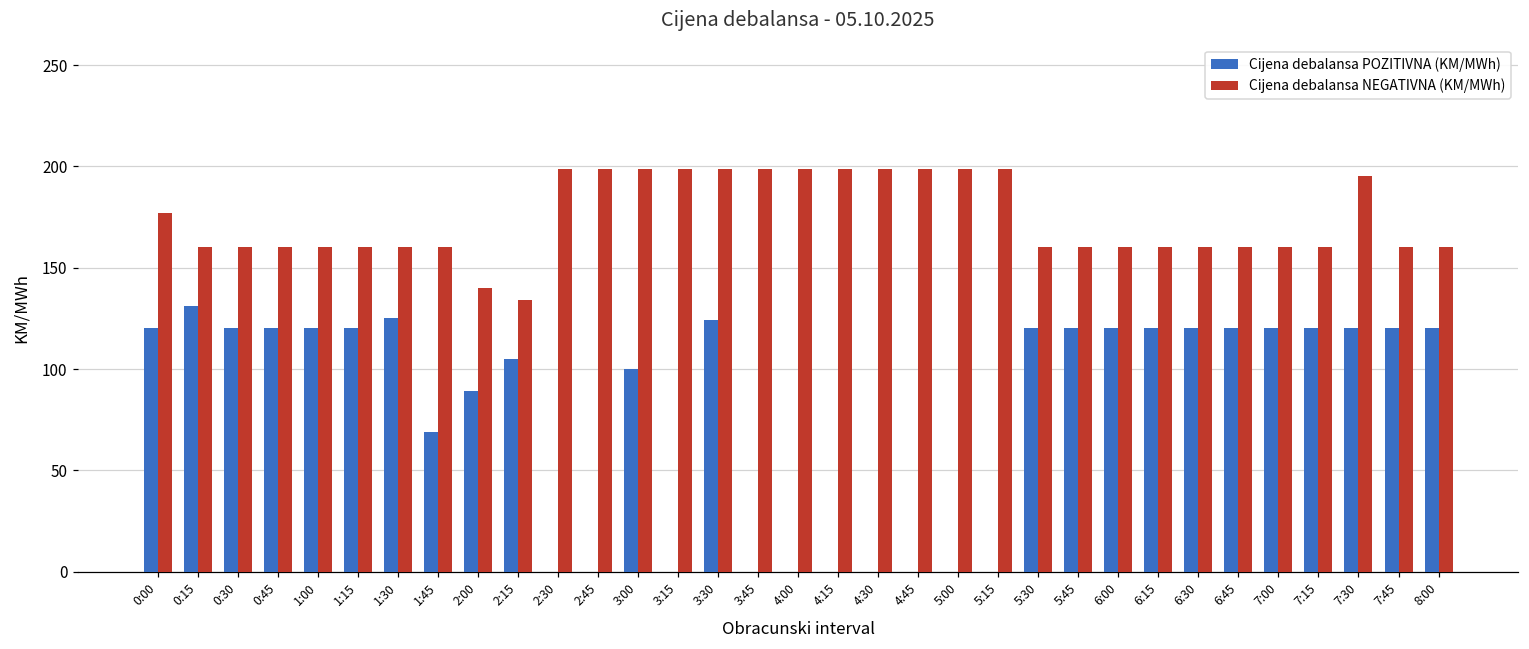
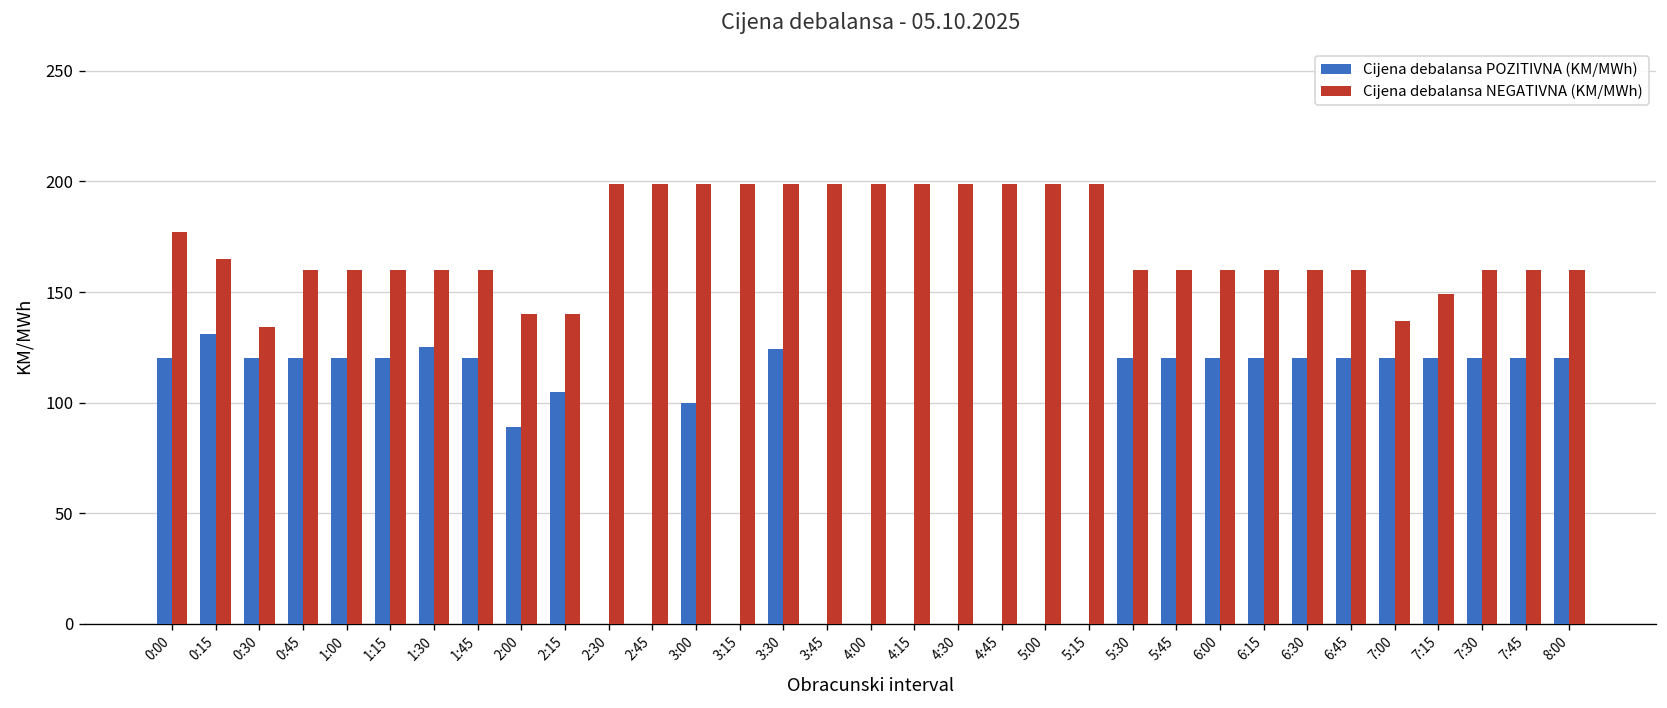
  {
    "Cijena debalansa POZITIVNA (KM/MWh)": {
      "0:00": 120,
      "0:15": 131,
      "0:30": 120,
      "0:45": 120,
      "1:00": 120,
      "1:15": 120,
      "1:30": 125,
-     "1:45": 69,
+     "1:45": 120,
      "2:00": 89,
      "2:15": 105,
      "2:30": 0,
      "2:45": 0,
      "3:00": 100,
      "3:15": 0,
      "3:30": 124,
      "3:45": 0,
      "4:00": 0,
      "4:15": 0,
      "4:30": 0,
      "4:45": 0,
      "5:00": 0,
      "5:15": 0,
      "5:30": 120,
      "5:45": 120,
      "6:00": 120,
      "6:15": 120,
      "6:30": 120,
      "6:45": 120,
      "7:00": 120,
      "7:15": 120,
      "7:30": 120,
      "7:45": 120,
      "8:00": 120
    },
    "Cijena debalansa NEGATIVNA (KM/MWh)": {
      "0:00": 177,
-     "0:15": 160,
-     "0:30": 160,
+     "0:15": 165,
+     "0:30": 134,
      "0:45": 160,
      "1:00": 160,
      "1:15": 160,
      "1:30": 160,
      "1:45": 160,
      "2:00": 140,
-     "2:15": 134,
+     "2:15": 140,
      "2:30": 199,
      "2:45": 199,
      "3:00": 199,
      "3:15": 199,
      "3:30": 199,
      "3:45": 199,
      "4:00": 199,
      "4:15": 199,
      "4:30": 199,
      "4:45": 199,
      "5:00": 199,
      "5:15": 199,
      "5:30": 160,
      "5:45": 160,
      "6:00": 160,
      "6:15": 160,
      "6:30": 160,
      "6:45": 160,
-     "7:00": 160,
-     "7:15": 160,
-     "7:30": 195,
+     "7:00": 137,
+     "7:15": 149,
+     "7:30": 160,
      "7:45": 160,
      "8:00": 160
    }
  }
